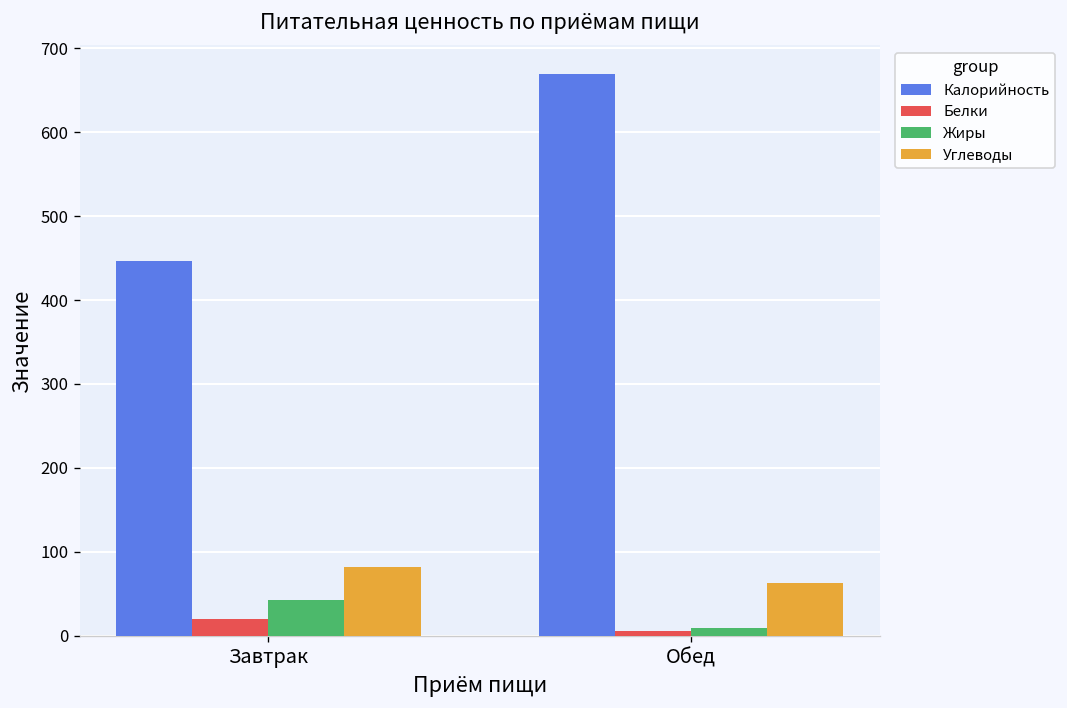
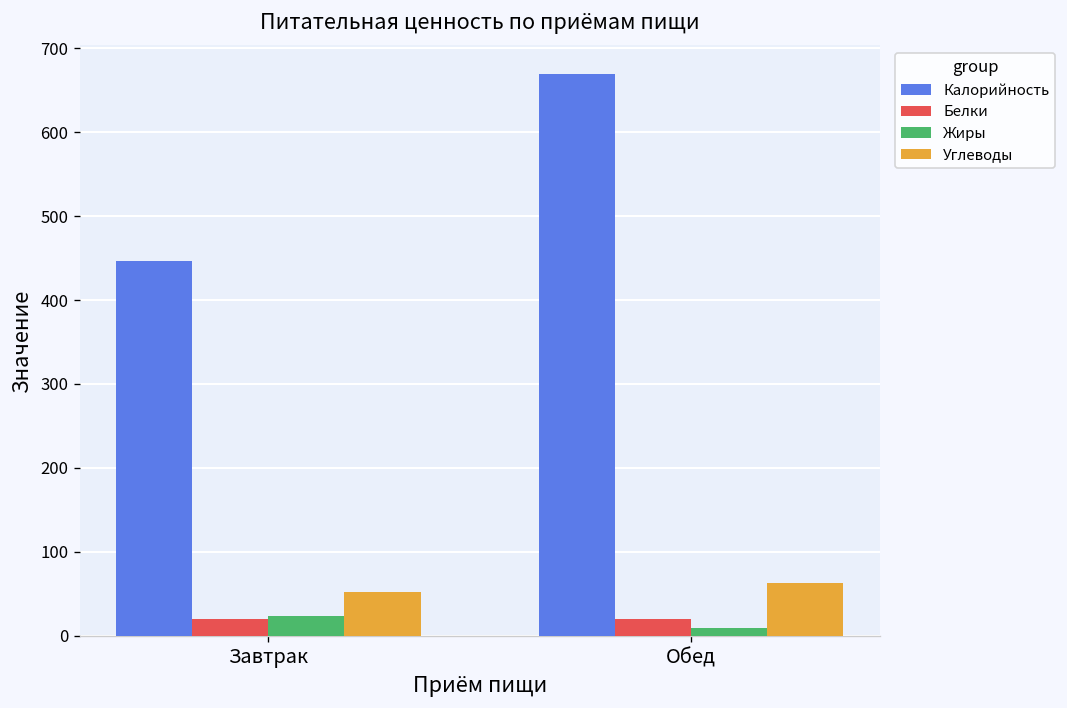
  {
    "Калорийность": {
      "Завтрак": 450,
      "Обед": 670
    },
    "Белки": {
      "Завтрак": 20,
-     "Обед": 10
+     "Обед": 20
    },
    "Жиры": {
-     "Завтрак": 40,
+     "Завтрак": 20,
      "Обед": 10
    },
    "Углеводы": {
-     "Завтрак": 80,
+     "Завтрак": 50,
      "Обед": 60
    }
  }
